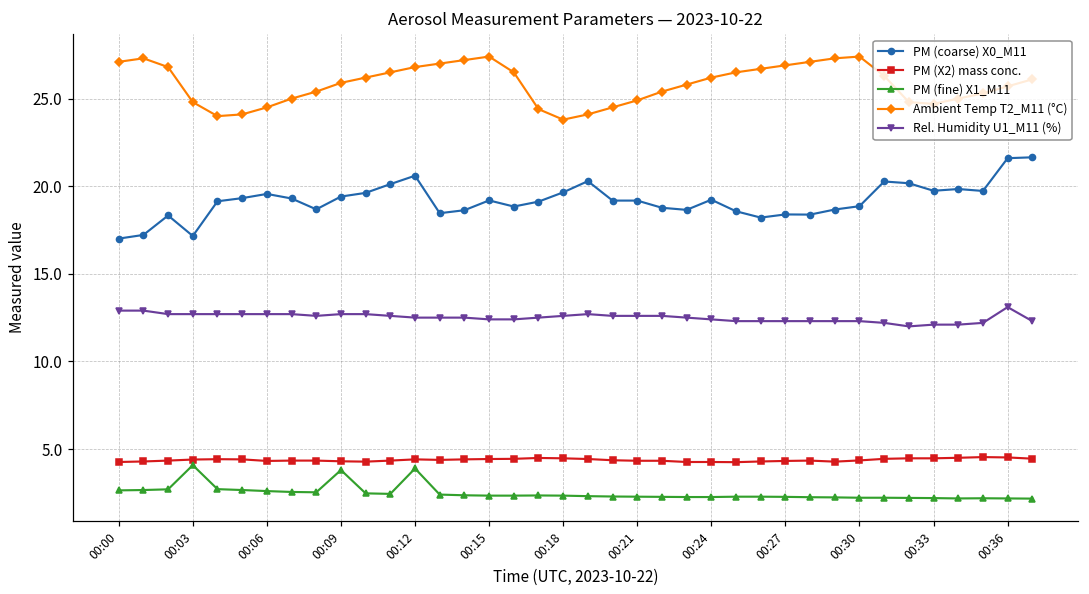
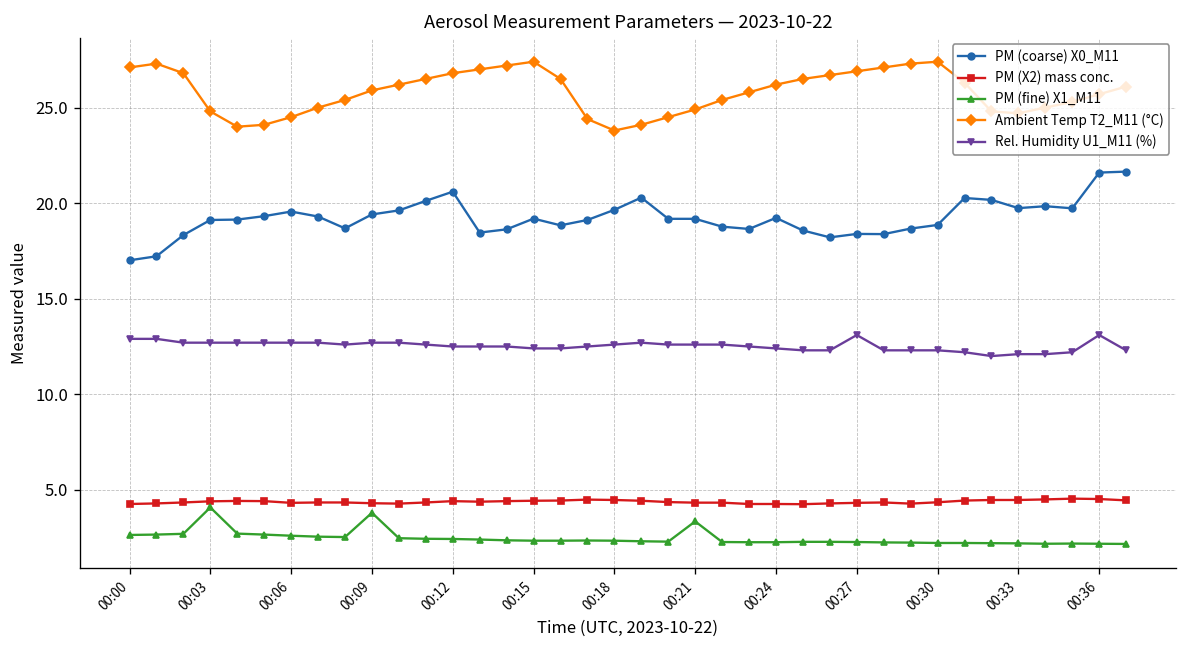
  {
    "PM (coarse) X0_M11": {
      "00:00": 17.0,
-     "00:03": 17.2,
+     "00:03": 19.1,
      "00:06": 19.6,
      "00:09": 19.4,
      "00:12": 20.6,
      "00:15": 19.2,
      "00:18": 19.7,
      "00:21": 19.2,
      "00:24": 19.2,
      "00:27": 18.4,
      "00:30": 18.9,
      "00:33": 19.7,
      "00:36": 21.6
    },
    "PM (X2) mass conc.": {
      "00:00": 4.3,
      "00:03": 4.4,
      "00:06": 4.3,
      "00:09": 4.3,
      "00:12": 4.4,
      "00:15": 4.4,
      "00:18": 4.5,
      "00:21": 4.3,
      "00:24": 4.3,
      "00:27": 4.3,
      "00:30": 4.4,
      "00:33": 4.5,
      "00:36": 4.5
    },
    "PM (fine) X1_M11": {
      "00:00": 2.6,
      "00:03": 4.1,
      "00:06": 2.6,
      "00:09": 3.8,
-     "00:12": 3.9,
+     "00:12": 2.4,
      "00:15": 2.3,
      "00:18": 2.3,
-     "00:21": 2.3,
+     "00:21": 3.4,
      "00:24": 2.3,
      "00:27": 2.3,
      "00:30": 2.2,
      "00:33": 2.2,
      "00:36": 2.2
    },
    "Ambient Temp T2_M11 (°C)": {
      "00:00": 27.1,
      "00:03": 24.8,
      "00:06": 24.5,
      "00:09": 25.9,
      "00:12": 26.8,
      "00:15": 27.4,
      "00:18": 23.8,
      "00:21": 24.9,
      "00:24": 26.2,
      "00:27": 26.9,
      "00:30": 27.4
    },
    "Rel. Humidity U1_M11 (%)": {
      "00:00": 12.9,
      "00:03": 12.7,
      "00:06": 12.7,
      "00:09": 12.7,
      "00:12": 12.5,
      "00:15": 12.4,
      "00:18": 12.6,
      "00:21": 12.6,
      "00:24": 12.4,
-     "00:27": 12.3,
+     "00:27": 13.1,
      "00:30": 12.3,
      "00:33": 12.1,
      "00:36": 13.1
    }
  }
